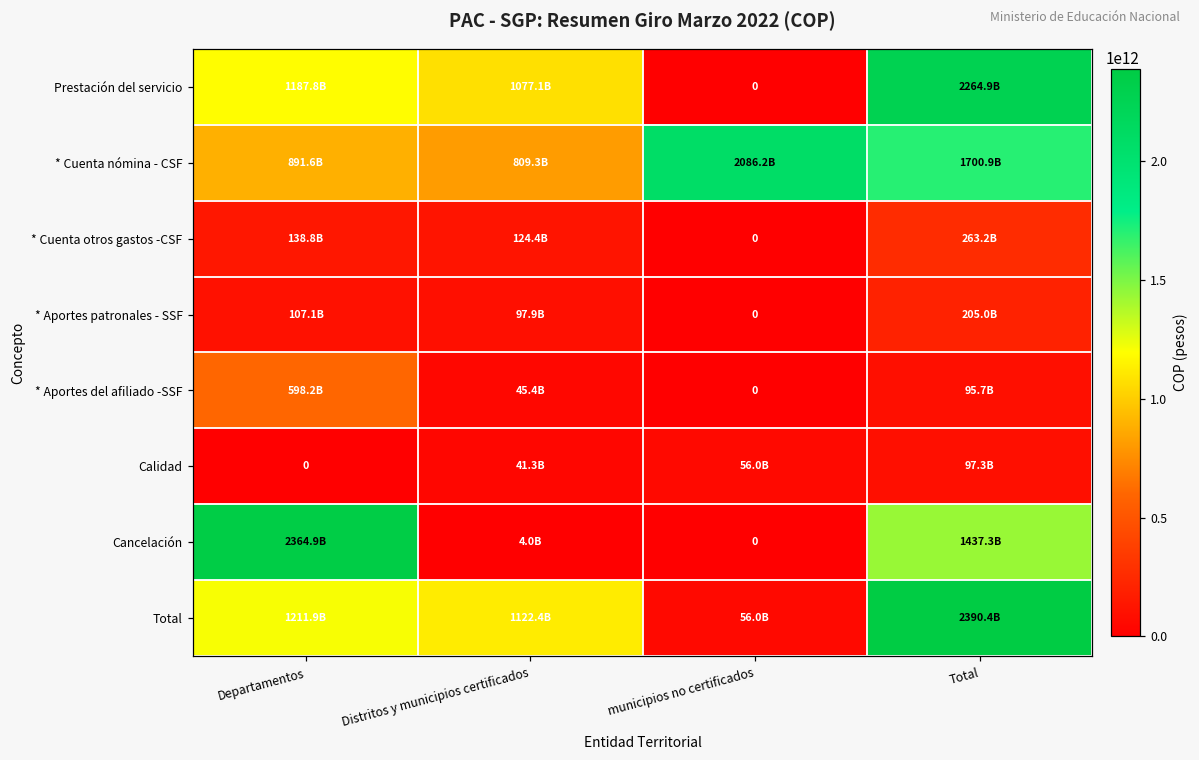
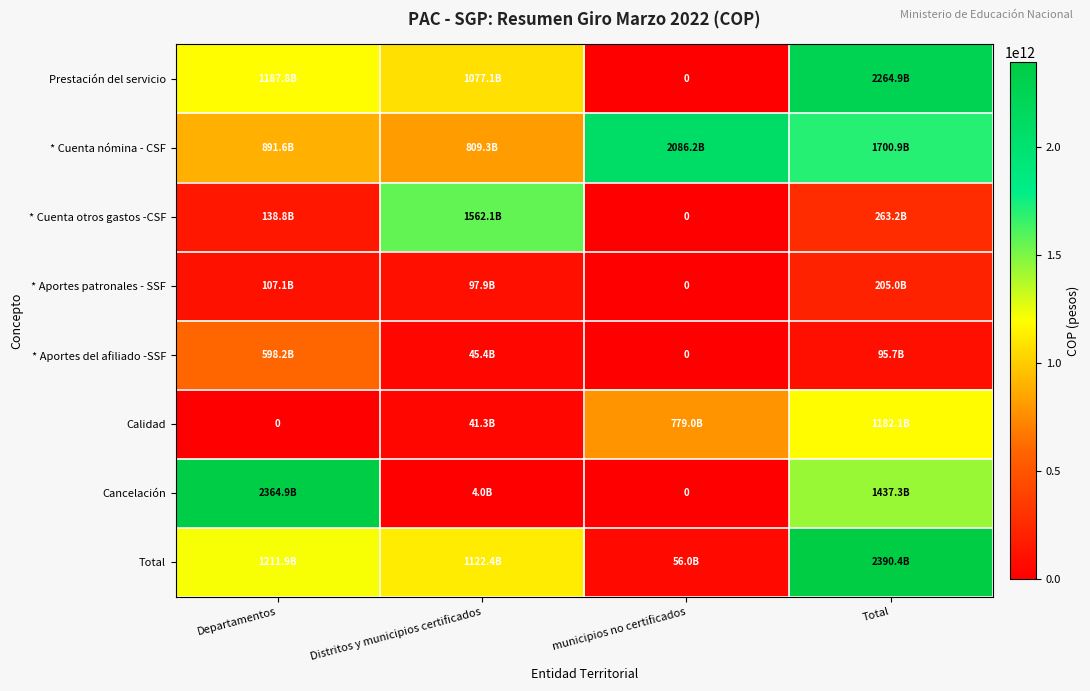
  {
    "Prestación del servicio": {
      "Departamentos": "1187.8B",
      "Distritos y municipios certificados": "1077.1B",
      "municipios no certificados": "0",
      "Total": "2264.9B"
    },
    "* Cuenta nómina - CSF": {
      "Departamentos": "891.6B",
      "Distritos y municipios certificados": "809.3B",
      "municipios no certificados": "2086.2B",
      "Total": "1700.9B"
    },
    "* Cuenta otros gastos -CSF": {
      "Departamentos": "138.8B",
-     "Distritos y municipios certificados": "124.4B",
+     "Distritos y municipios certificados": "1562.1B",
      "municipios no certificados": "0",
      "Total": "263.2B"
    },
    "* Aportes patronales - SSF": {
      "Departamentos": "107.1B",
      "Distritos y municipios certificados": "97.9B",
      "municipios no certificados": "0",
      "Total": "205.0B"
    },
    "* Aportes del afiliado -SSF": {
      "Departamentos": "598.2B",
      "Distritos y municipios certificados": "45.4B",
      "municipios no certificados": "0",
      "Total": "95.7B"
    },
    "Calidad": {
      "Departamentos": "0",
      "Distritos y municipios certificados": "41.3B",
-     "municipios no certificados": "56.0B",
-     "Total": "97.3B"
+     "municipios no certificados": "779.0B",
+     "Total": "1182.1B"
    },
    "Cancelación": {
      "Departamentos": "2364.9B",
      "Distritos y municipios certificados": "4.0B",
      "municipios no certificados": "0",
      "Total": "1437.3B"
    },
    "Total": {
      "Departamentos": "1211.9B",
      "Distritos y municipios certificados": "1122.4B",
      "municipios no certificados": "56.0B",
      "Total": "2390.4B"
    }
  }
